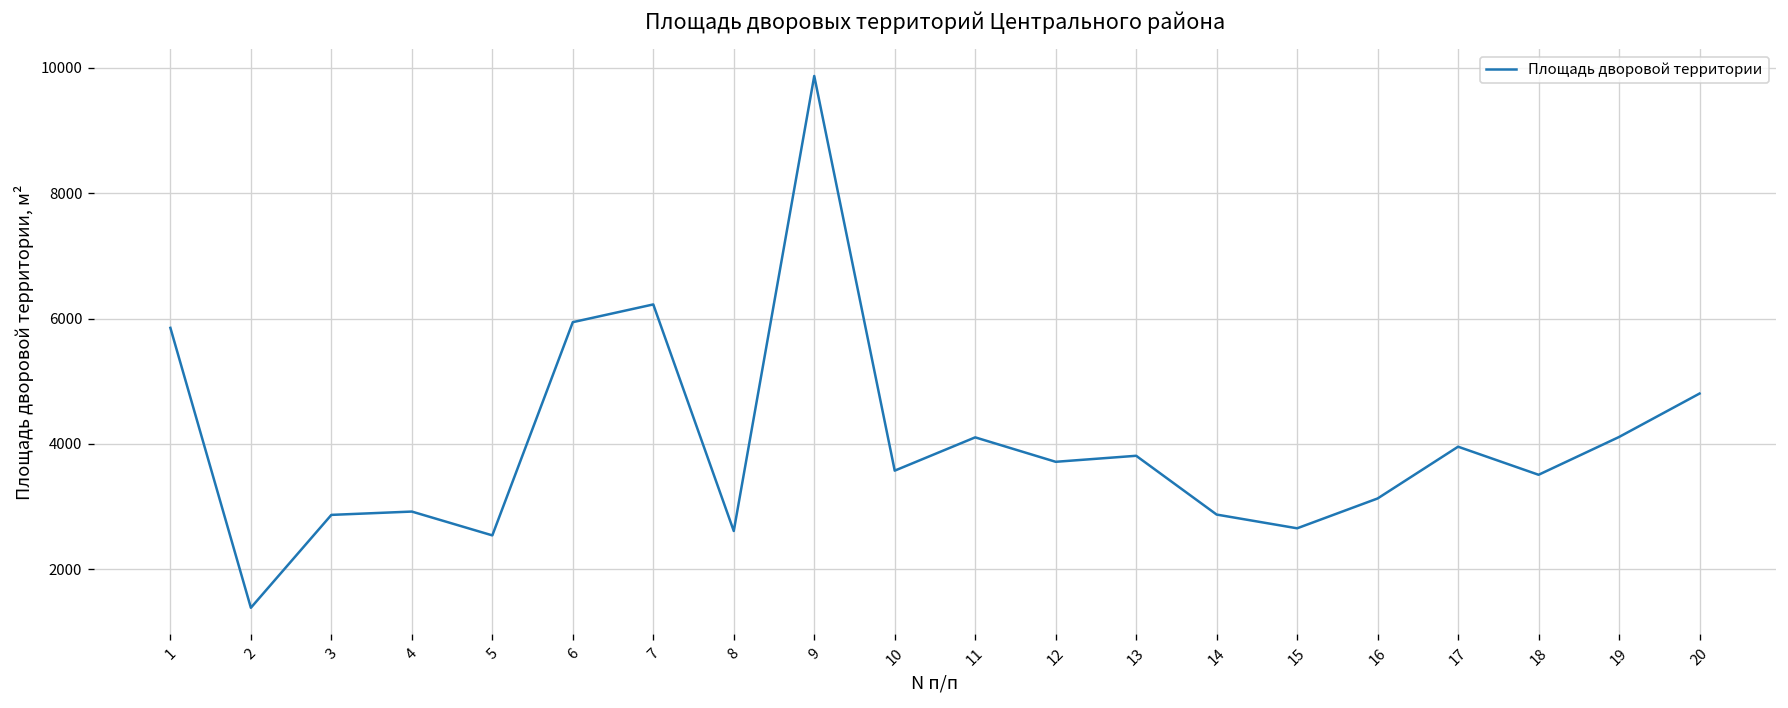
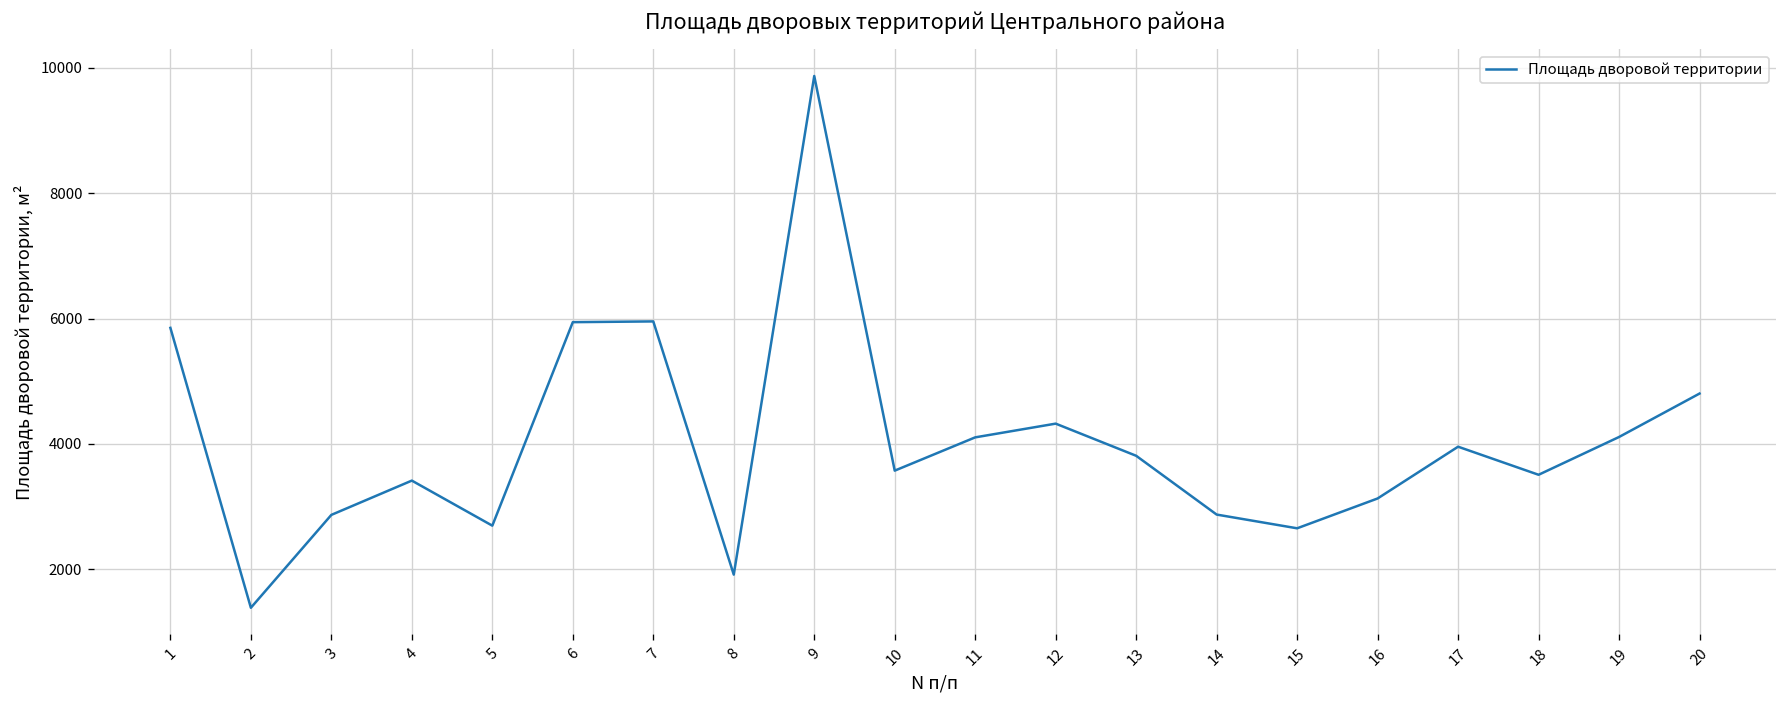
  {
    "1": 5900,
    "2": 1400,
    "3": 2900,
-   "4": 2900,
-   "5": 2500,
+   "4": 3400,
+   "5": 2700,
    "6": 5900,
-   "7": 6200,
-   "8": 2600,
+   "7": 6000,
+   "8": 1900,
    "9": 9900,
    "10": 3600,
    "11": 4100,
-   "12": 3700,
+   "12": 4300,
    "13": 3800,
    "14": 2900,
    "15": 2700,
    "16": 3100,
    "17": 4000,
    "18": 3500,
    "19": 4100,
    "20": 4800
  }
